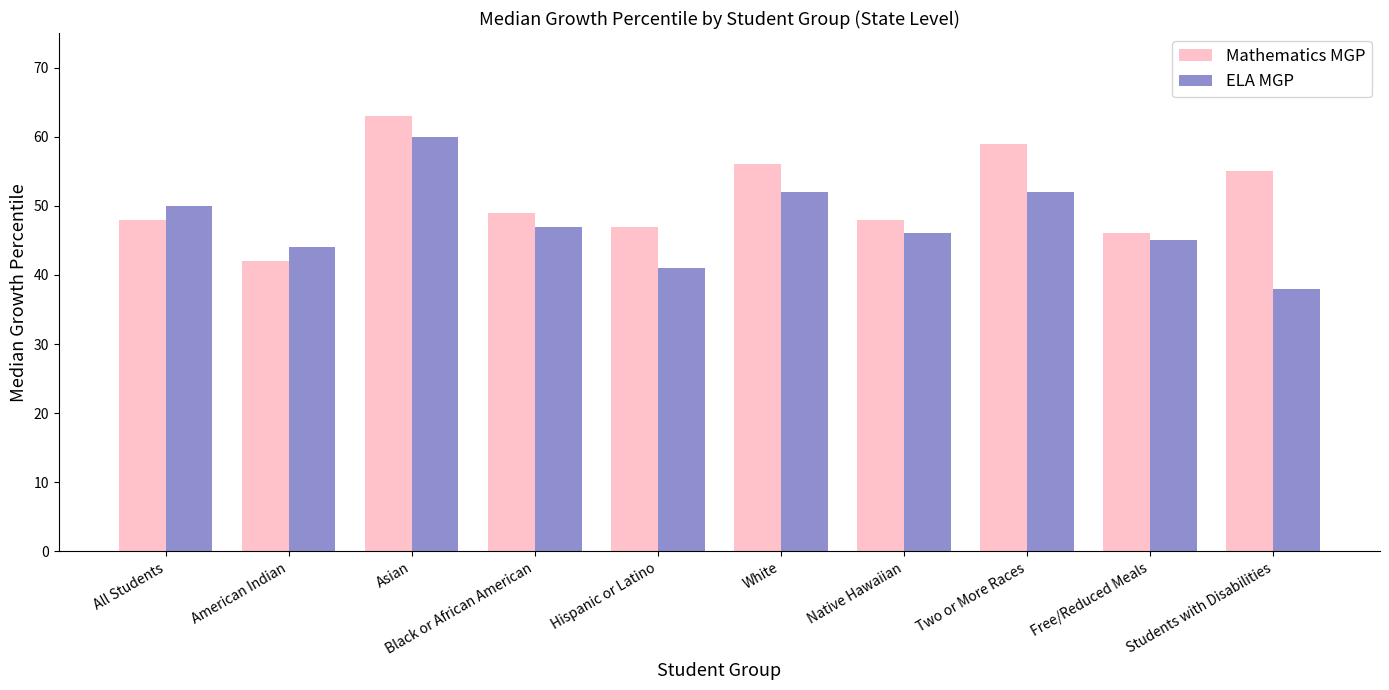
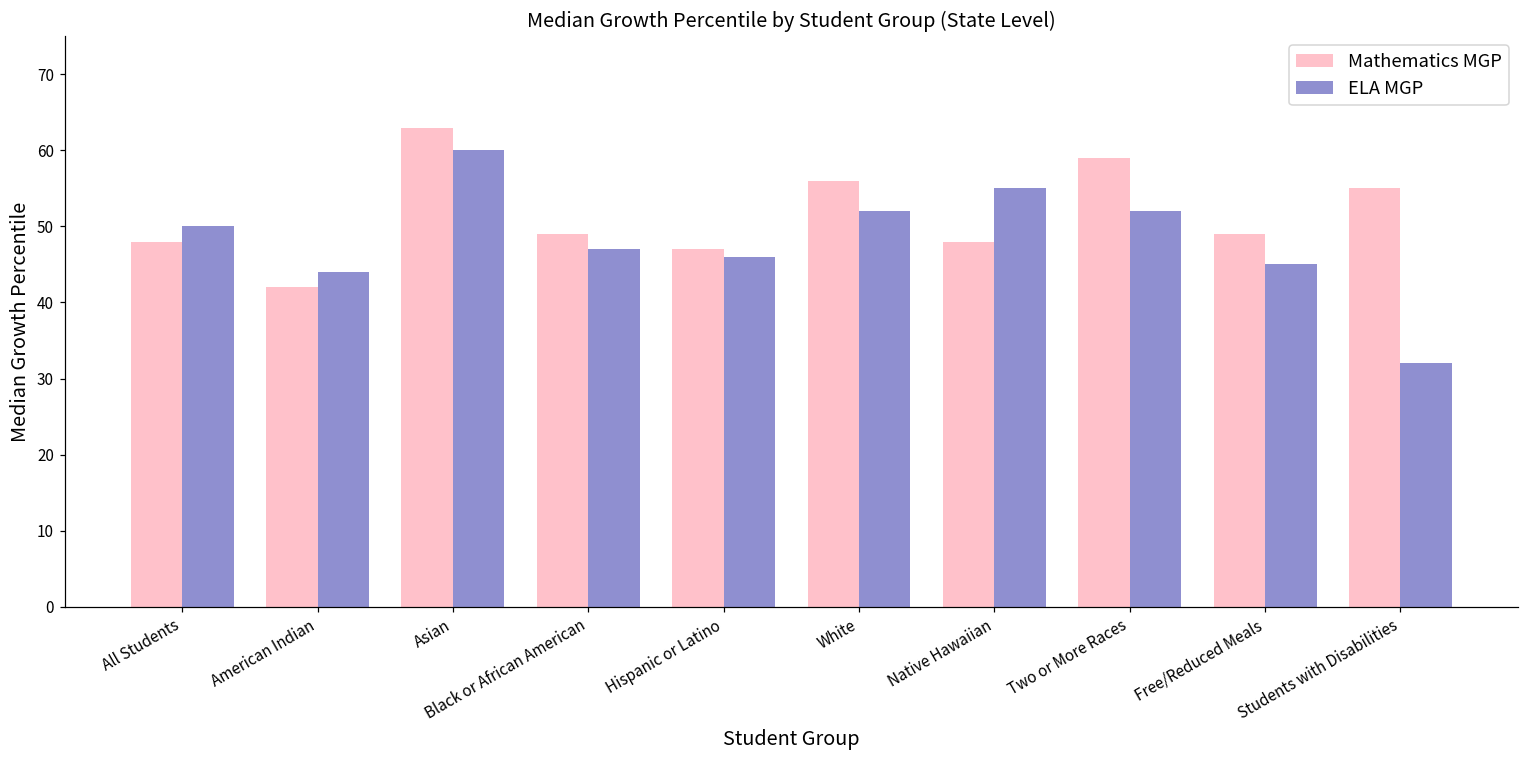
  {
    "Mathematics MGP": {
      "All Students": 48,
      "American Indian": 42,
      "Asian": 63,
      "Black or African American": 49,
      "Hispanic or Latino": 47,
      "White": 56,
      "Native Hawaiian": 48,
      "Two or More Races": 59,
-     "Free/Reduced Meals": 46,
+     "Free/Reduced Meals": 49,
      "Students with Disabilities": 55
    },
    "ELA MGP": {
      "All Students": 50,
      "American Indian": 44,
      "Asian": 60,
      "Black or African American": 47,
-     "Hispanic or Latino": 41,
+     "Hispanic or Latino": 46,
      "White": 52,
-     "Native Hawaiian": 46,
+     "Native Hawaiian": 55,
      "Two or More Races": 52,
      "Free/Reduced Meals": 45,
-     "Students with Disabilities": 38
+     "Students with Disabilities": 32
    }
  }
